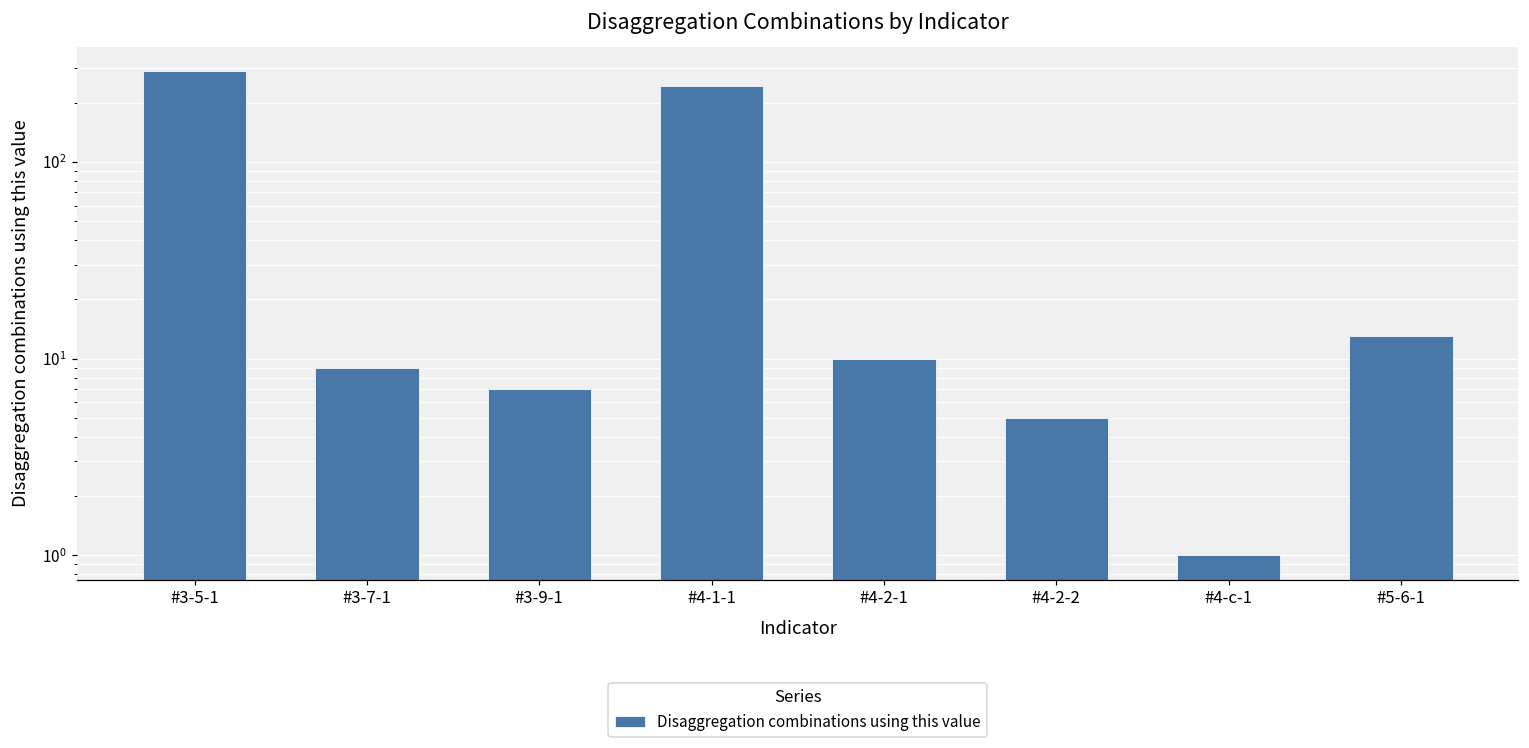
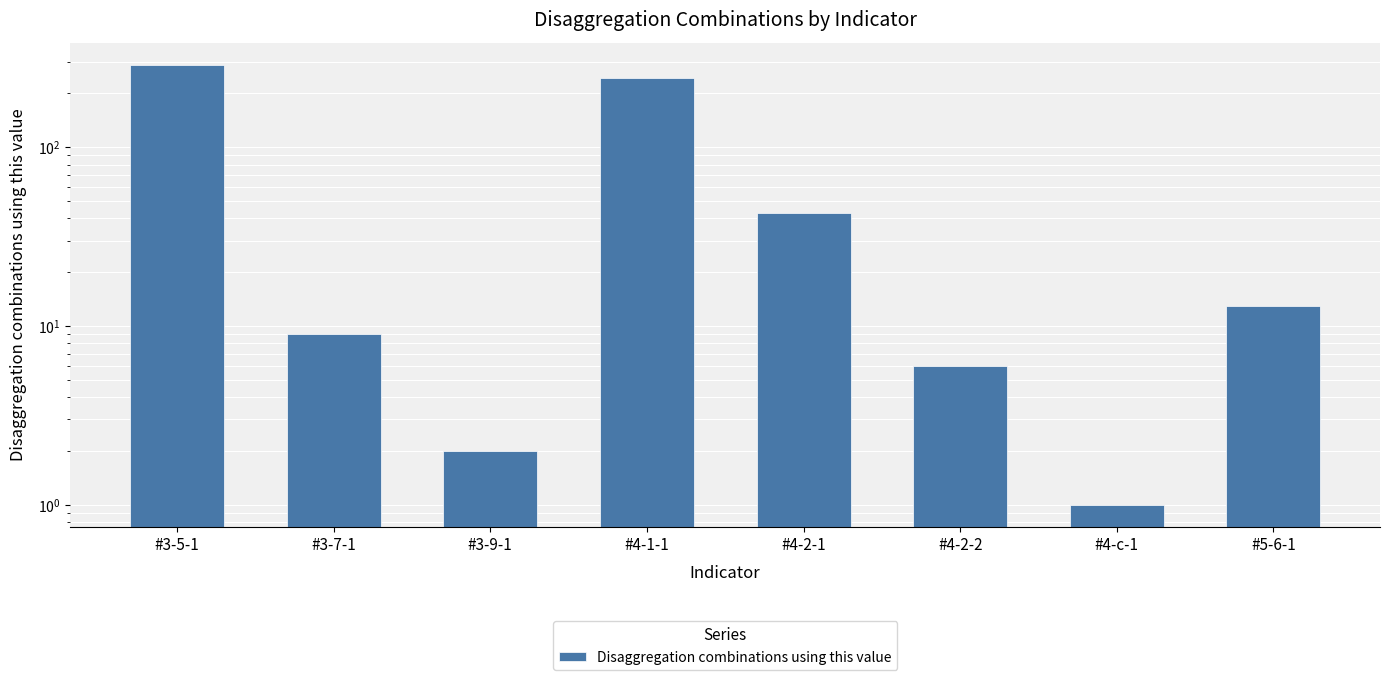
  {
    "#3-5-1": 290,
    "#3-7-1": 9,
-   "#3-9-1": 7,
+   "#3-9-1": 2,
    "#4-1-1": 240,
-   "#4-2-1": 10,
-   "#4-2-2": 5,
+   "#4-2-1": 43,
+   "#4-2-2": 6,
    "#4-c-1": 1,
    "#5-6-1": 13
  }
